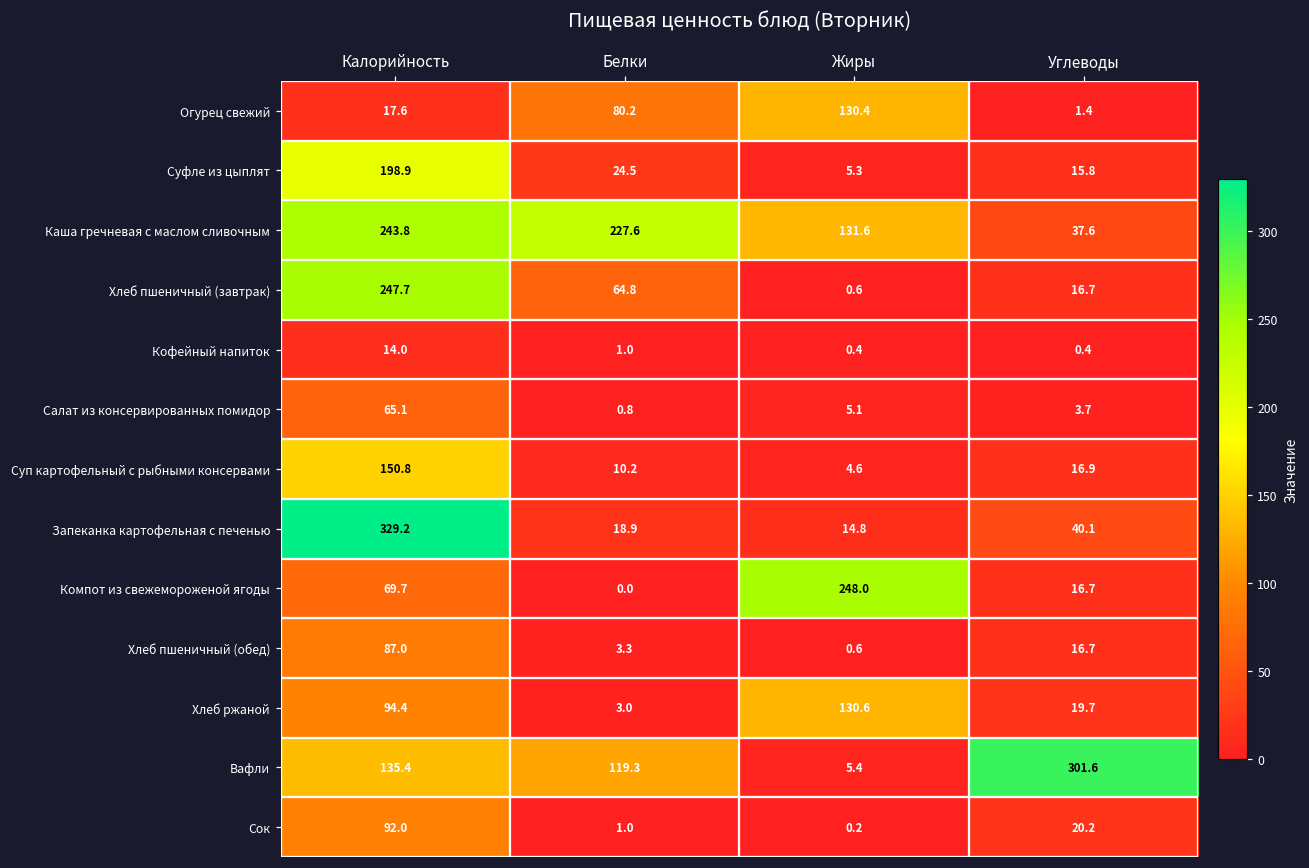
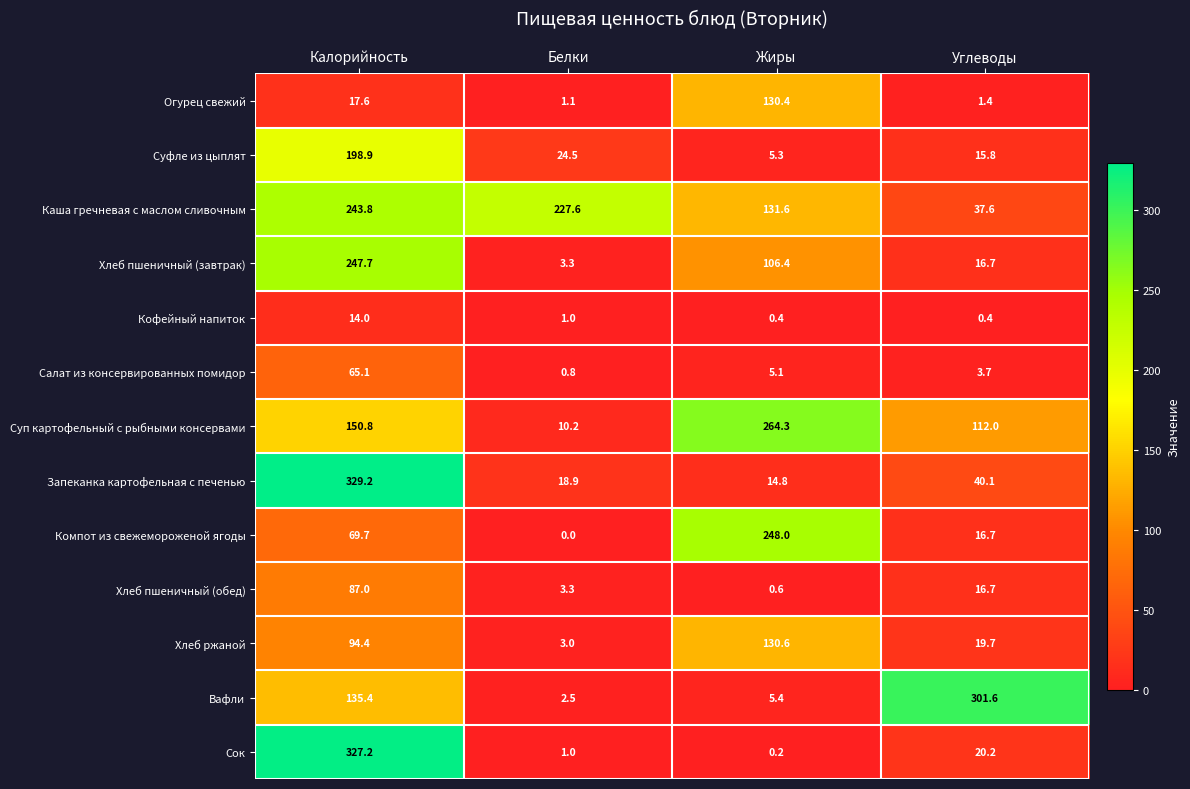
  {
    "Огурец свежий": {
      "Калорийность": 17.6,
-     "Белки": 80.2,
+     "Белки": 1.1,
      "Жиры": 130.4,
      "Углеводы": 1.4
    },
    "Суфле из цыплят": {
      "Калорийность": 198.9,
      "Белки": 24.5,
      "Жиры": 5.3,
      "Углеводы": 15.8
    },
    "Каша гречневая с маслом сливочным": {
      "Калорийность": 243.8,
      "Белки": 227.6,
      "Жиры": 131.6,
      "Углеводы": 37.6
    },
    "Хлеб пшеничный (завтрак)": {
      "Калорийность": 247.7,
-     "Белки": 64.8,
-     "Жиры": 0.6,
+     "Белки": 3.3,
+     "Жиры": 106.4,
      "Углеводы": 16.7
    },
    "Кофейный напиток": {
      "Калорийность": 14.0,
      "Белки": 1.0,
      "Жиры": 0.4,
      "Углеводы": 0.4
    },
    "Салат из консервированных помидор": {
      "Калорийность": 65.1,
      "Белки": 0.8,
      "Жиры": 5.1,
      "Углеводы": 3.7
    },
    "Суп картофельный с рыбными консервами": {
      "Калорийность": 150.8,
      "Белки": 10.2,
-     "Жиры": 4.6,
-     "Углеводы": 16.9
+     "Жиры": 264.3,
+     "Углеводы": 112.0
    },
    "Запеканка картофельная с печенью": {
      "Калорийность": 329.2,
      "Белки": 18.9,
      "Жиры": 14.8,
      "Углеводы": 40.1
    },
    "Компот из свежемороженой ягоды": {
      "Калорийность": 69.7,
      "Белки": 0.0,
      "Жиры": 248.0,
      "Углеводы": 16.7
    },
    "Хлеб пшеничный (обед)": {
      "Калорийность": 87.0,
      "Белки": 3.3,
      "Жиры": 0.6,
      "Углеводы": 16.7
    },
    "Хлеб ржаной": {
      "Калорийность": 94.4,
      "Белки": 3.0,
      "Жиры": 130.6,
      "Углеводы": 19.7
    },
    "Вафли": {
      "Калорийность": 135.4,
-     "Белки": 119.3,
+     "Белки": 2.5,
      "Жиры": 5.4,
      "Углеводы": 301.6
    },
    "Сок": {
-     "Калорийность": 92.0,
+     "Калорийность": 327.2,
      "Белки": 1.0,
      "Жиры": 0.2,
      "Углеводы": 20.2
    }
  }
